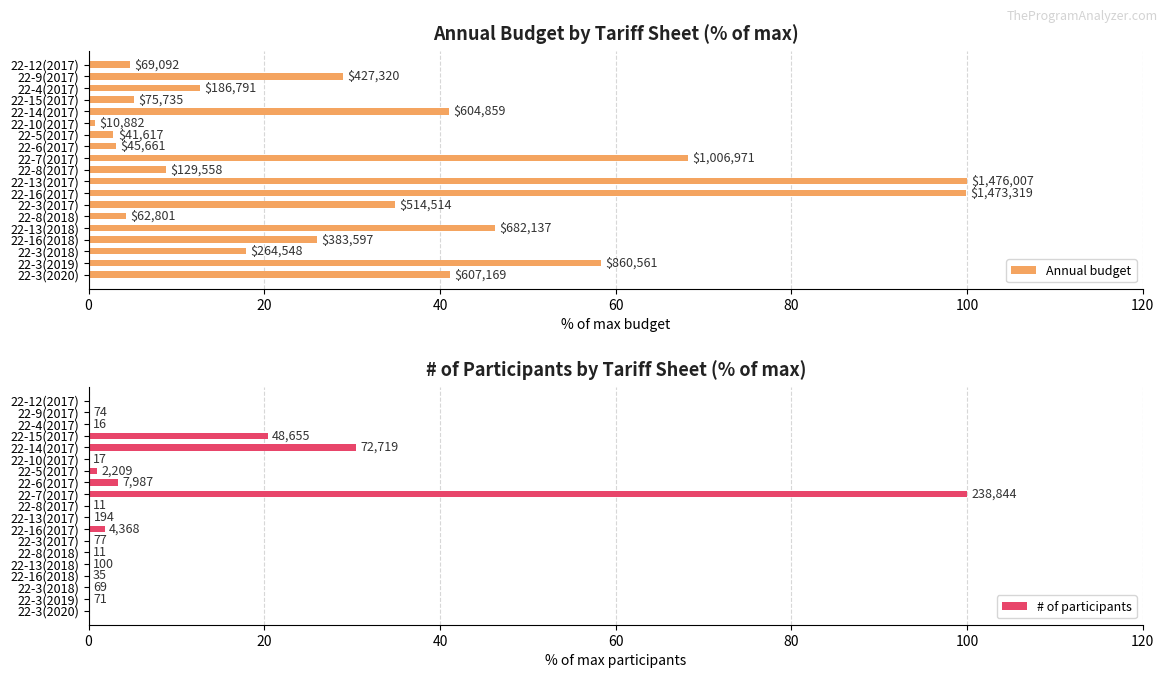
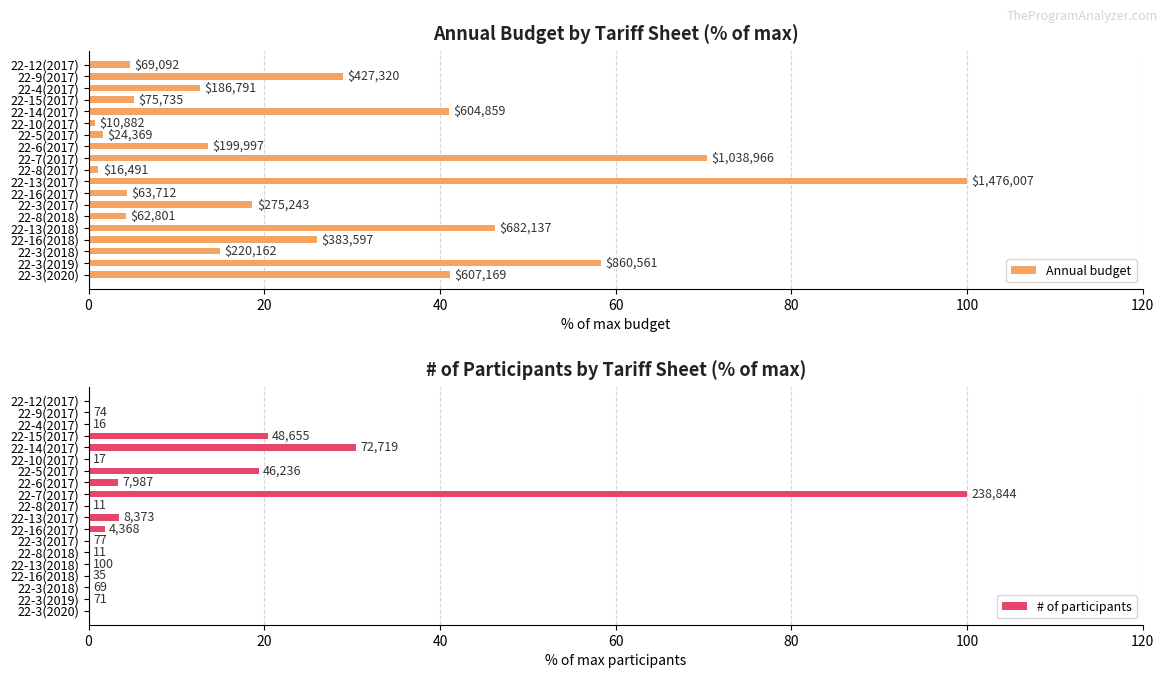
  {
    "Annual Budget by Tariff Sheet (% of max)": {
-     "22-5(2017)": "$41,617",
-     "22-6(2017)": "$45,661",
-     "22-7(2017)": "$1,006,971",
-     "22-8(2017)": "$129,558",
-     "22-16(2017)": "$1,473,319",
-     "22-3(2017)": "$514,514",
-     "22-3(2018)": "$264,548"
+     "22-5(2017)": "$24,369",
+     "22-6(2017)": "$199,997",
+     "22-7(2017)": "$1,038,966",
+     "22-8(2017)": "$16,491",
+     "22-16(2017)": "$63,712",
+     "22-3(2017)": "$275,243",
+     "22-3(2018)": "$220,162"
    },
    "# of Participants by Tariff Sheet (% of max)": {
-     "22-5(2017)": "2,209",
-     "22-13(2017)": "194"
+     "22-5(2017)": "46,236",
+     "22-13(2017)": "8,373"
    }
  }
